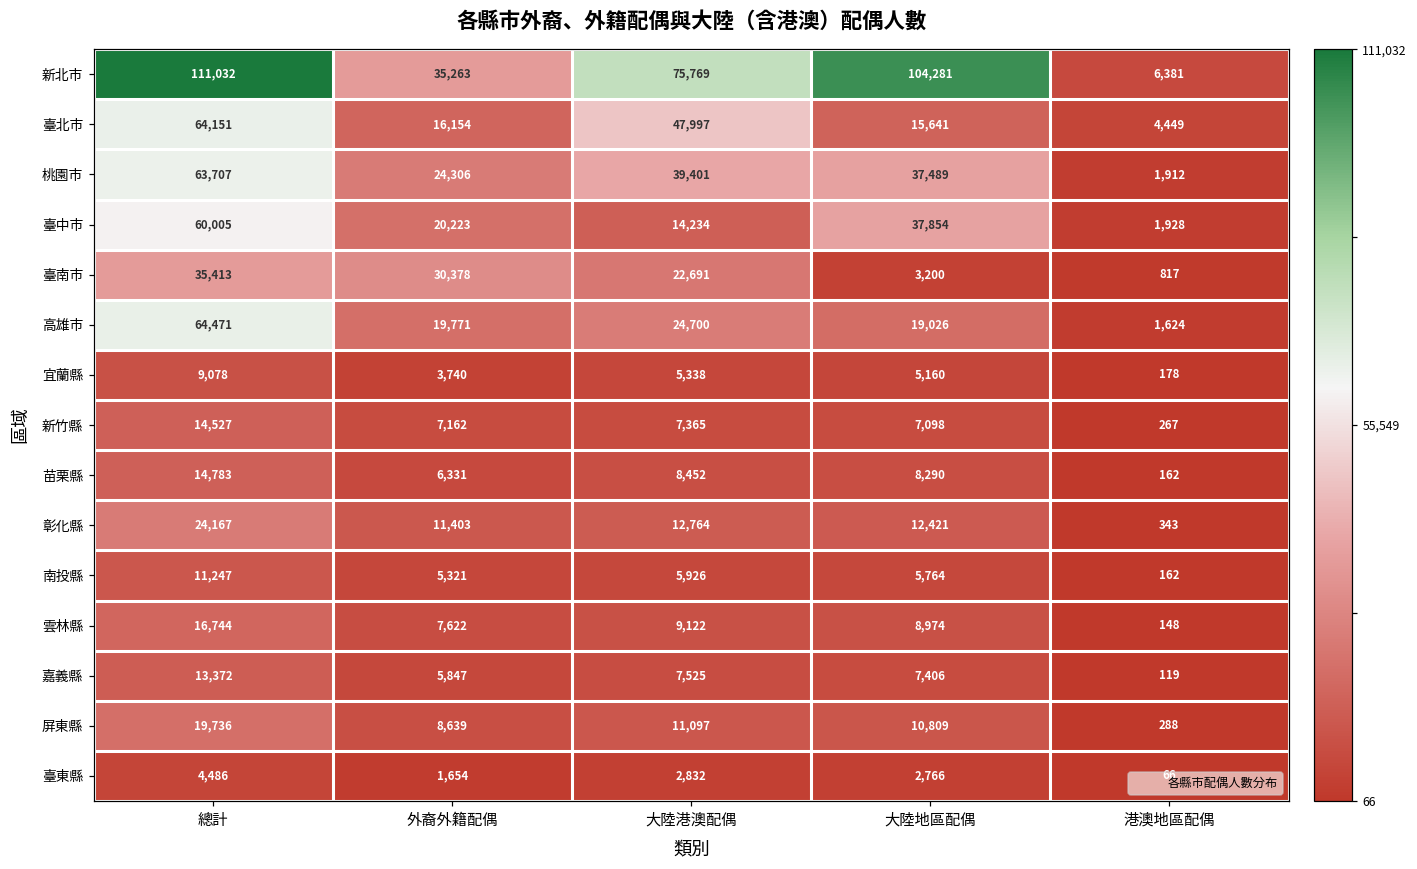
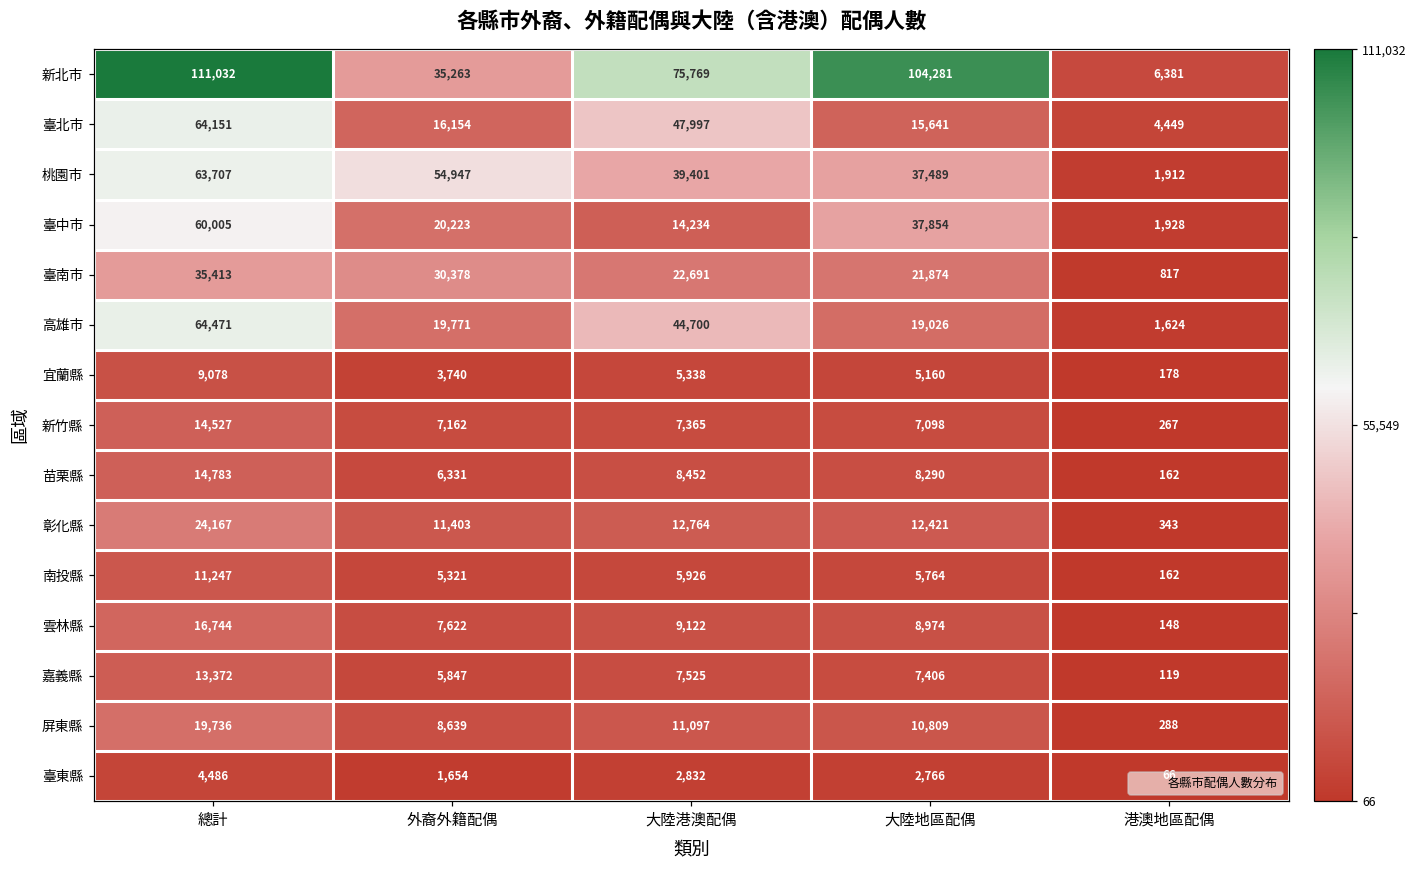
  {
    "新北市": {
      "總計": "111,032",
      "外裔外籍配偶": "35,263",
      "大陸港澳配偶": "75,769",
      "大陸地區配偶": "104,281",
      "港澳地區配偶": "6,381"
    },
    "臺北市": {
      "總計": "64,151",
      "外裔外籍配偶": "16,154",
      "大陸港澳配偶": "47,997",
      "大陸地區配偶": "15,641",
      "港澳地區配偶": "4,449"
    },
    "桃園市": {
      "總計": "63,707",
-     "外裔外籍配偶": "24,306",
+     "外裔外籍配偶": "54,947",
      "大陸港澳配偶": "39,401",
      "大陸地區配偶": "37,489",
      "港澳地區配偶": "1,912"
    },
    "臺中市": {
      "總計": "60,005",
      "外裔外籍配偶": "20,223",
      "大陸港澳配偶": "14,234",
      "大陸地區配偶": "37,854",
      "港澳地區配偶": "1,928"
    },
    "臺南市": {
      "總計": "35,413",
      "外裔外籍配偶": "30,378",
      "大陸港澳配偶": "22,691",
-     "大陸地區配偶": "3,200",
+     "大陸地區配偶": "21,874",
      "港澳地區配偶": "817"
    },
    "高雄市": {
      "總計": "64,471",
      "外裔外籍配偶": "19,771",
-     "大陸港澳配偶": "24,700",
+     "大陸港澳配偶": "44,700",
      "大陸地區配偶": "19,026",
      "港澳地區配偶": "1,624"
    },
    "宜蘭縣": {
      "總計": "9,078",
      "外裔外籍配偶": "3,740",
      "大陸港澳配偶": "5,338",
      "大陸地區配偶": "5,160",
      "港澳地區配偶": "178"
    },
    "新竹縣": {
      "總計": "14,527",
      "外裔外籍配偶": "7,162",
      "大陸港澳配偶": "7,365",
      "大陸地區配偶": "7,098",
      "港澳地區配偶": "267"
    },
    "苗栗縣": {
      "總計": "14,783",
      "外裔外籍配偶": "6,331",
      "大陸港澳配偶": "8,452",
      "大陸地區配偶": "8,290",
      "港澳地區配偶": "162"
    },
    "彰化縣": {
      "總計": "24,167",
      "外裔外籍配偶": "11,403",
      "大陸港澳配偶": "12,764",
      "大陸地區配偶": "12,421",
      "港澳地區配偶": "343"
    },
    "南投縣": {
      "總計": "11,247",
      "外裔外籍配偶": "5,321",
      "大陸港澳配偶": "5,926",
      "大陸地區配偶": "5,764",
      "港澳地區配偶": "162"
    },
    "雲林縣": {
      "總計": "16,744",
      "外裔外籍配偶": "7,622",
      "大陸港澳配偶": "9,122",
      "大陸地區配偶": "8,974",
      "港澳地區配偶": "148"
    },
    "嘉義縣": {
      "總計": "13,372",
      "外裔外籍配偶": "5,847",
      "大陸港澳配偶": "7,525",
      "大陸地區配偶": "7,406",
      "港澳地區配偶": "119"
    },
    "屏東縣": {
      "總計": "19,736",
      "外裔外籍配偶": "8,639",
      "大陸港澳配偶": "11,097",
      "大陸地區配偶": "10,809",
      "港澳地區配偶": "288"
    },
    "臺東縣": {
      "總計": "4,486",
      "外裔外籍配偶": "1,654",
      "大陸港澳配偶": "2,832",
      "大陸地區配偶": "2,766"
    }
  }
